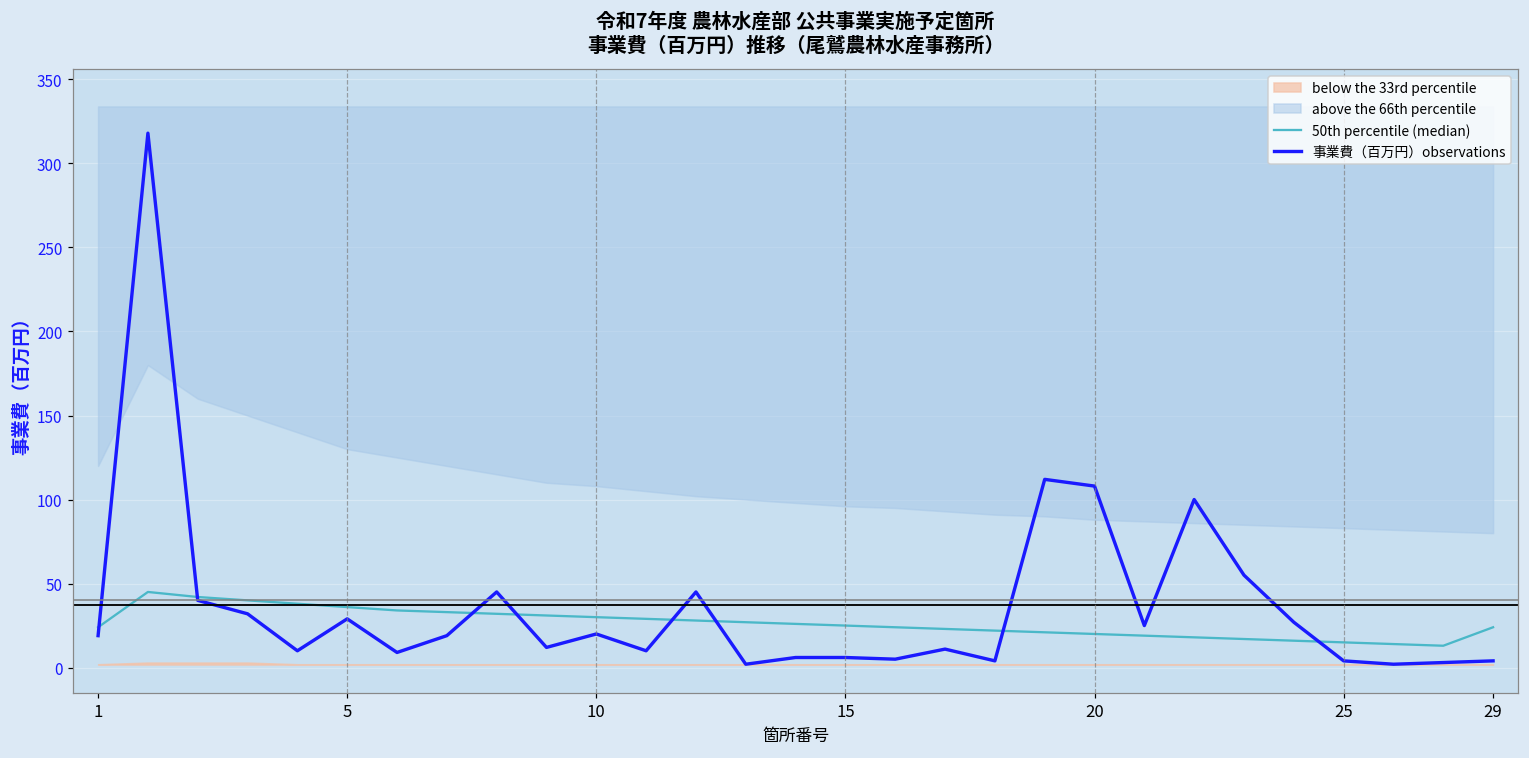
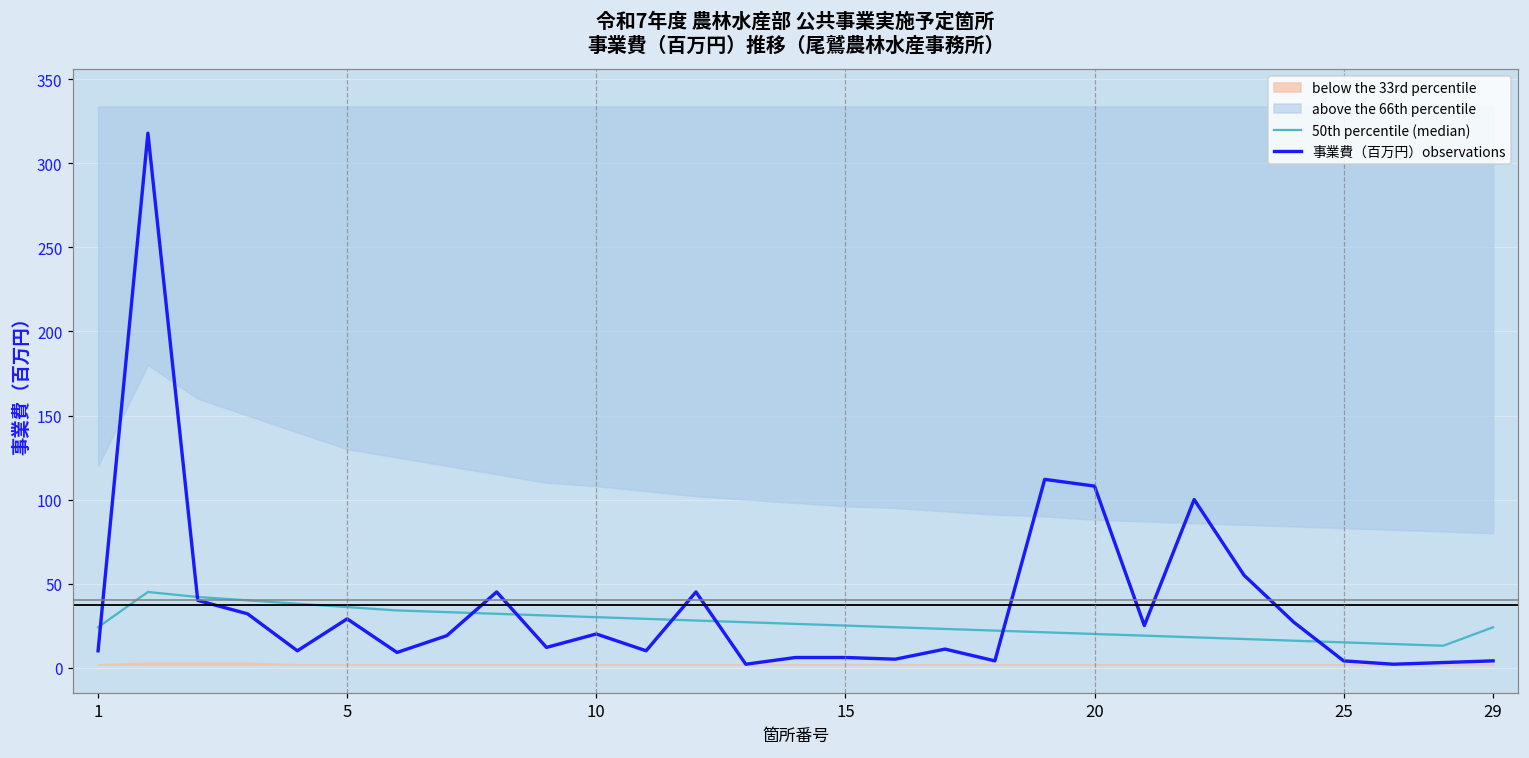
  {
    "50th percentile (median)": {
      "1": 24,
      "29": 24
    },
    "事業費（百万円）observations": {
-     "1": 19,
+     "1": 10,
      "29": 4
    }
  }
